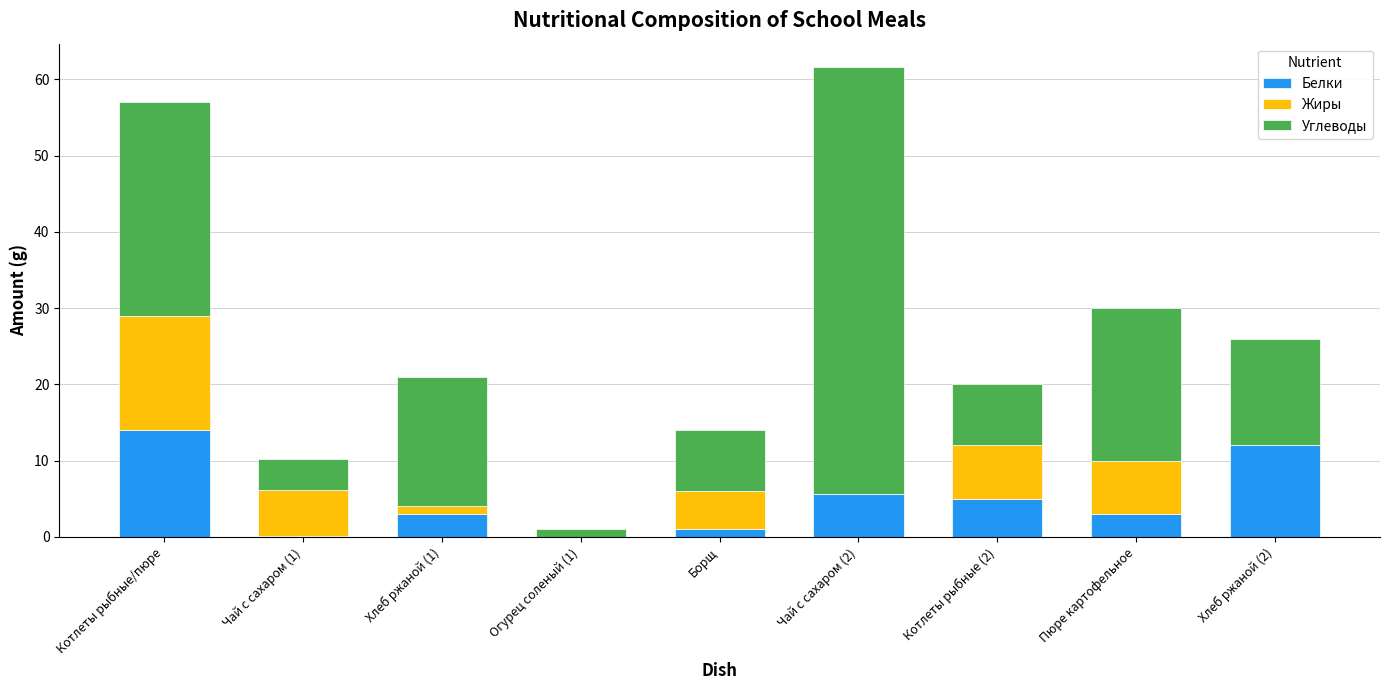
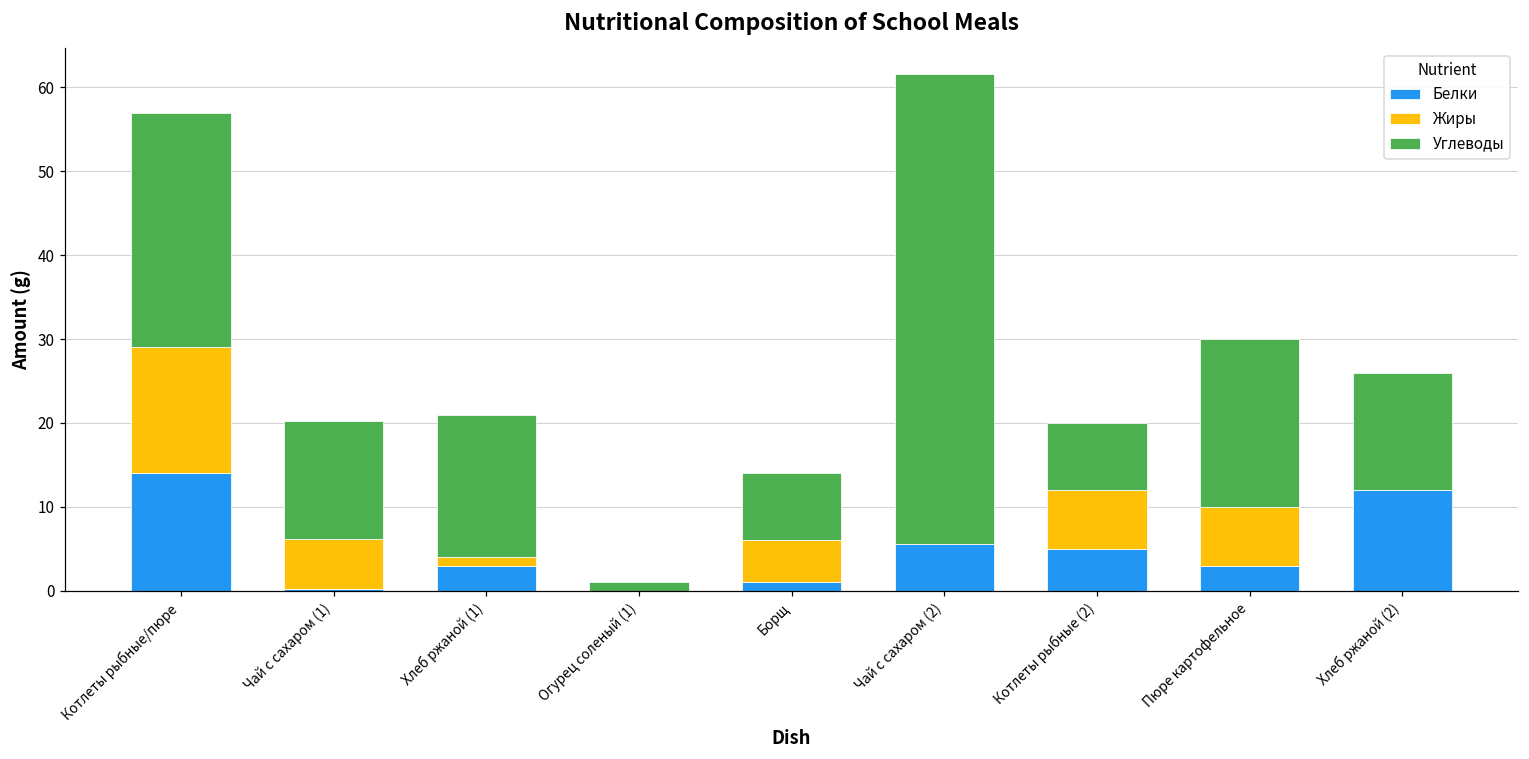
  {
    "Белки": {
      "Котлеты рыбные/пюре": 14,
      "Хлеб ржаной (1)": 3,
      "Огурец соленый (1)": 0,
      "Борщ": 1,
      "Чай с сахаром (2)": 6,
      "Котлеты рыбные (2)": 5,
      "Пюре картофельное": 3,
      "Хлеб ржаной (2)": 12
    },
    "Жиры": {
      "Котлеты рыбные/пюре": 15,
      "Чай с сахаром (1)": 6,
      "Хлеб ржаной (1)": 1,
      "Огурец соленый (1)": 0,
      "Борщ": 5,
      "Чай с сахаром (2)": 0,
      "Котлеты рыбные (2)": 7,
      "Пюре картофельное": 7,
      "Хлеб ржаной (2)": 0
    },
    "Углеводы": {
      "Котлеты рыбные/пюре": 28,
-     "Чай с сахаром (1)": 4,
+     "Чай с сахаром (1)": 14,
      "Хлеб ржаной (1)": 17,
      "Огурец соленый (1)": 1,
      "Борщ": 8,
      "Чай с сахаром (2)": 56,
      "Котлеты рыбные (2)": 8,
      "Пюре картофельное": 20,
      "Хлеб ржаной (2)": 14
    }
  }
